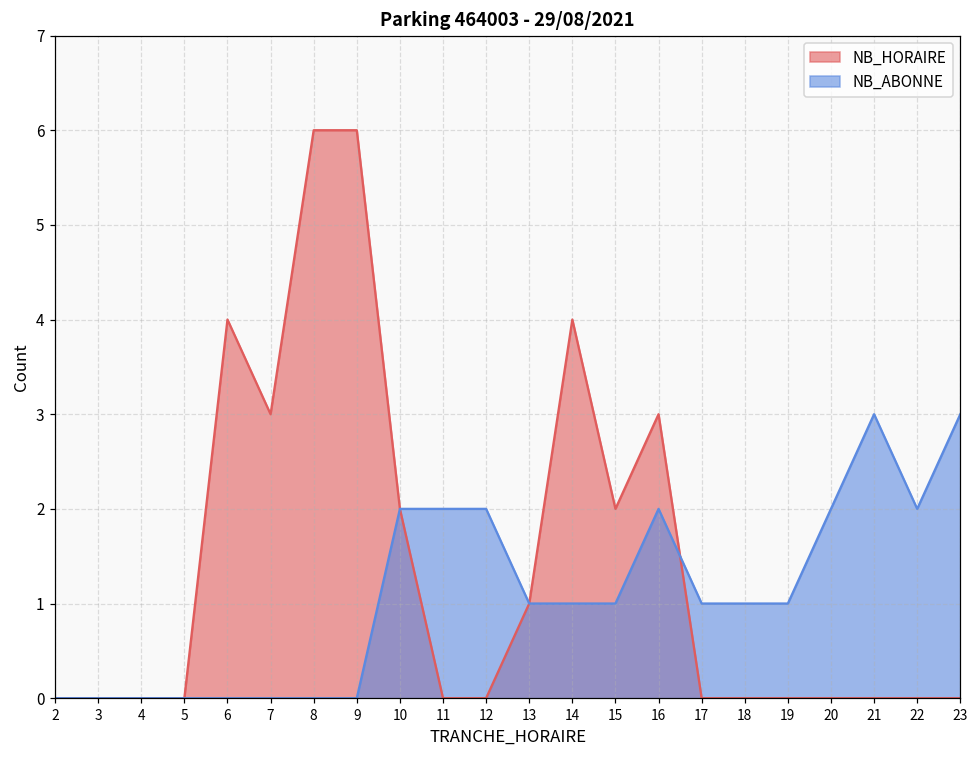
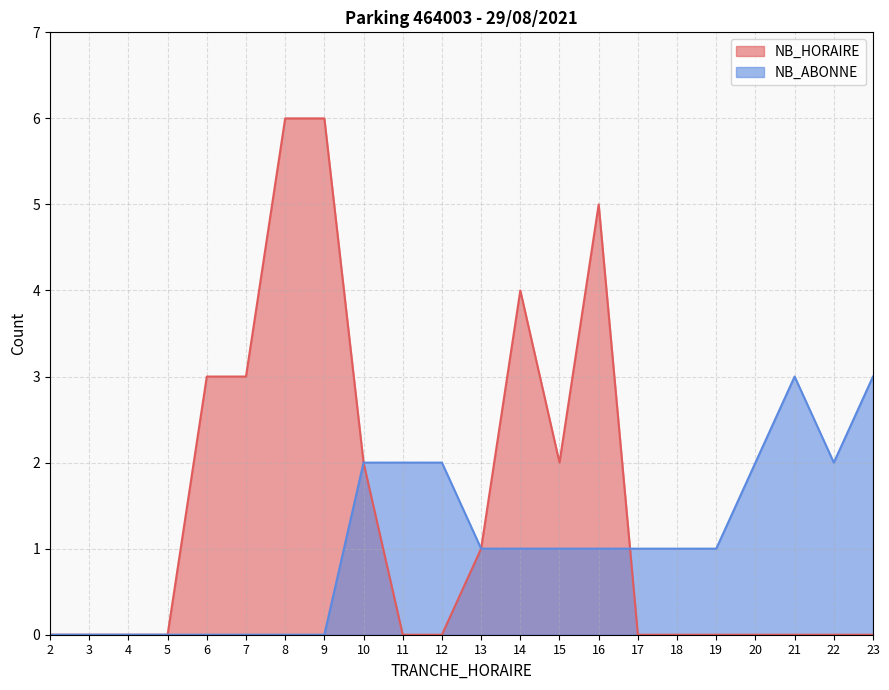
  {
    "NB_HORAIRE": {
-     "6": 4,
+     "6": 3,
      "7": 3,
      "8": 6,
      "9": 6,
      "11": 0,
      "12": 0,
      "14": 4,
      "15": 2,
-     "16": 3,
+     "16": 5,
      "17": 0,
      "18": 0,
      "19": 0,
      "20": 0,
      "21": 0,
      "22": 0,
      "23": 0
    },
    "NB_ABONNE": {
      "6": 0,
      "7": 0,
      "8": 0,
      "9": 0,
      "11": 2,
      "12": 2,
      "14": 1,
      "15": 1,
-     "16": 2,
+     "16": 1,
      "17": 1,
      "18": 1,
      "19": 1,
      "20": 2,
      "21": 3,
      "22": 2,
      "23": 3
    }
  }
